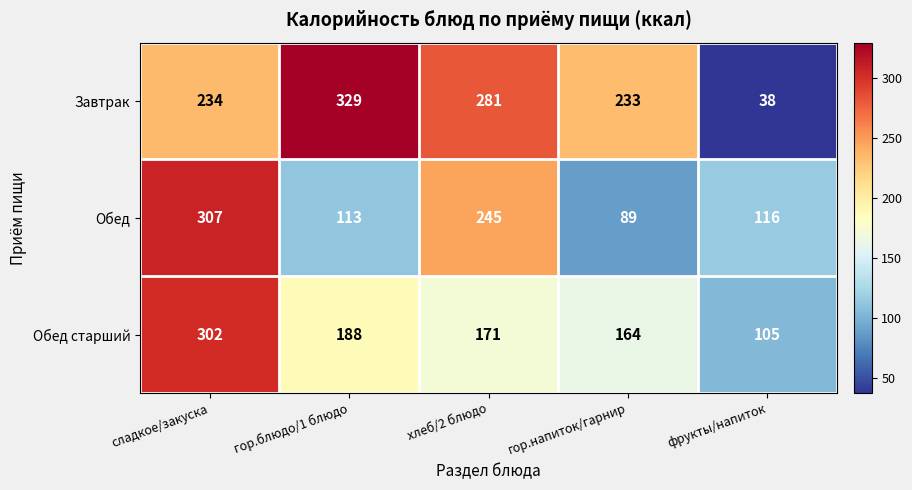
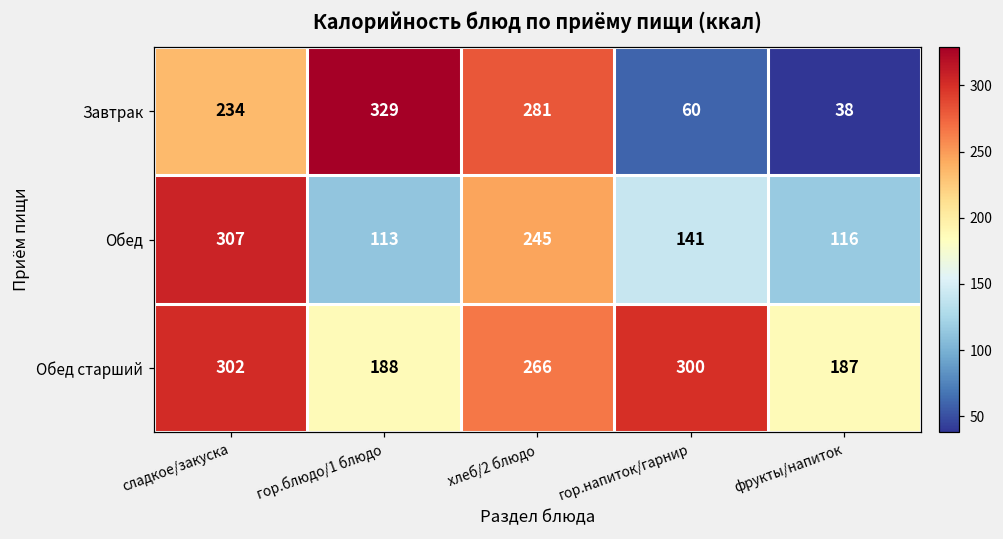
  {
    "Завтрак": {
      "сладкое/закуска": 234,
      "гор.блюдо/1 блюдо": 329,
      "хлеб/2 блюдо": 281,
-     "гор.напиток/гарнир": 233,
+     "гор.напиток/гарнир": 60,
      "фрукты/напиток": 38
    },
    "Обед": {
      "сладкое/закуска": 307,
      "гор.блюдо/1 блюдо": 113,
      "хлеб/2 блюдо": 245,
-     "гор.напиток/гарнир": 89,
+     "гор.напиток/гарнир": 141,
      "фрукты/напиток": 116
    },
    "Обед старший": {
      "сладкое/закуска": 302,
      "гор.блюдо/1 блюдо": 188,
-     "хлеб/2 блюдо": 171,
-     "гор.напиток/гарнир": 164,
-     "фрукты/напиток": 105
+     "хлеб/2 блюдо": 266,
+     "гор.напиток/гарнир": 300,
+     "фрукты/напиток": 187
    }
  }
